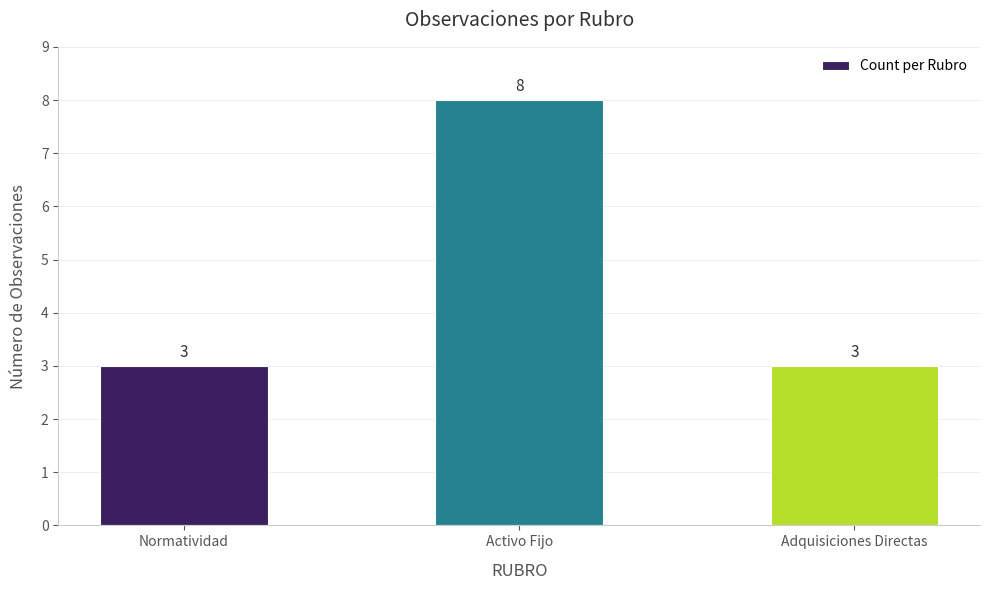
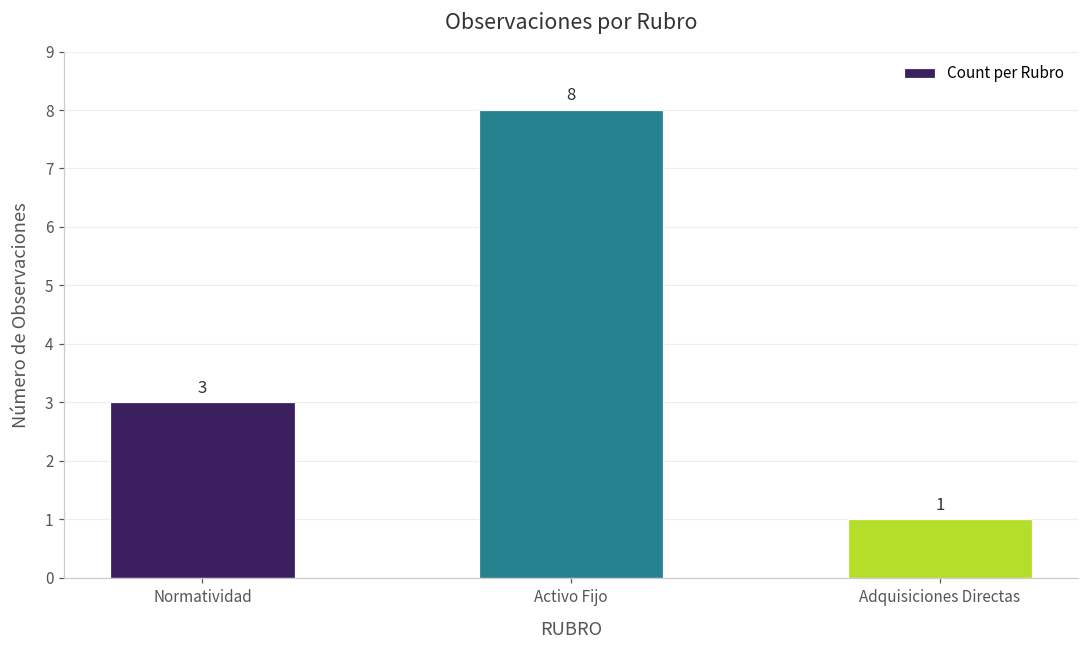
  {
    "Normatividad": 3,
    "Activo Fijo": 8,
-   "Adquisiciones Directas": 3
+   "Adquisiciones Directas": 1
  }
